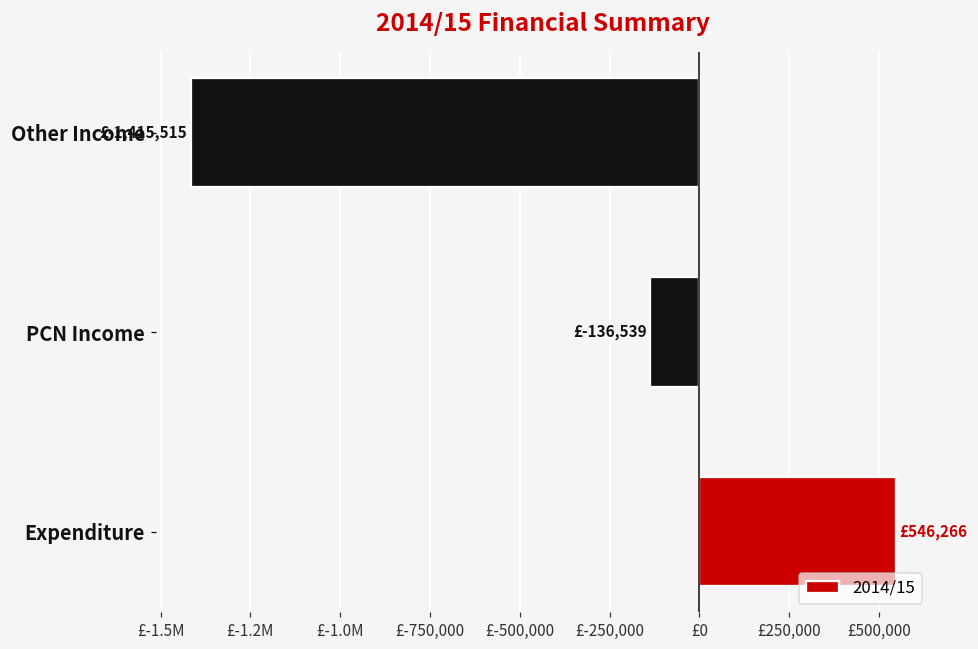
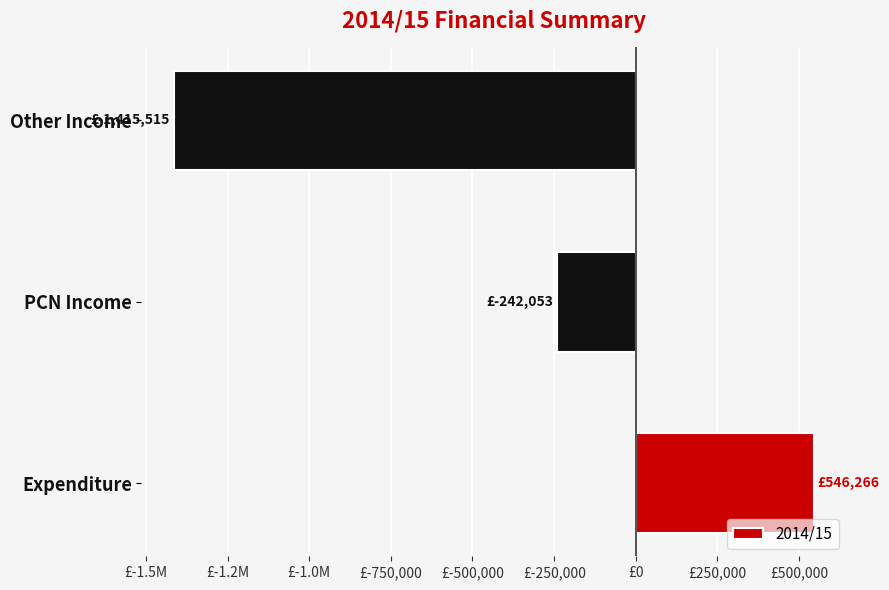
  {
    "Other Income": "£-1,415,515",
-   "PCN Income": "£-136,539",
+   "PCN Income": "£-242,053",
    "Expenditure": "£546,266"
  }
